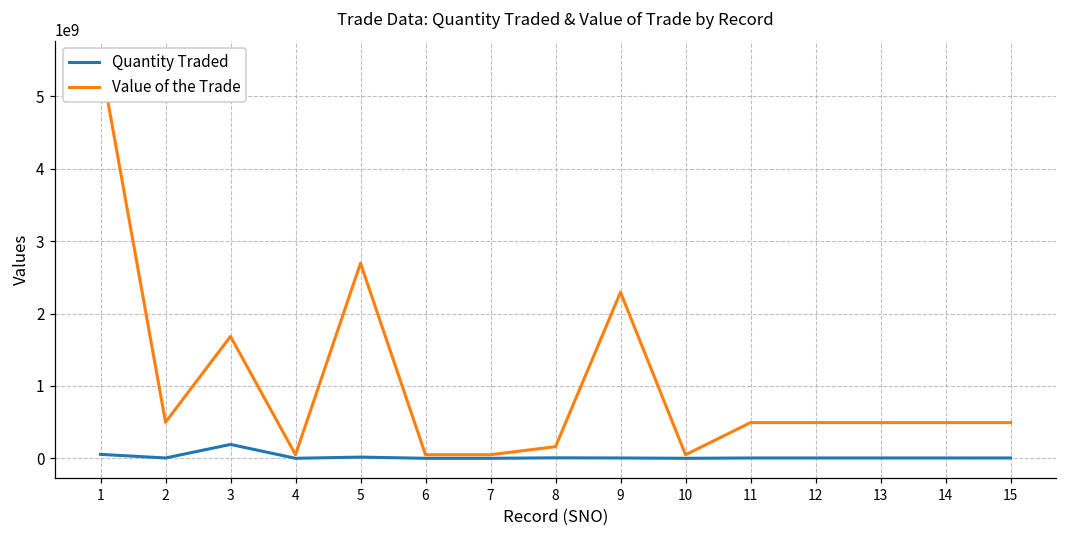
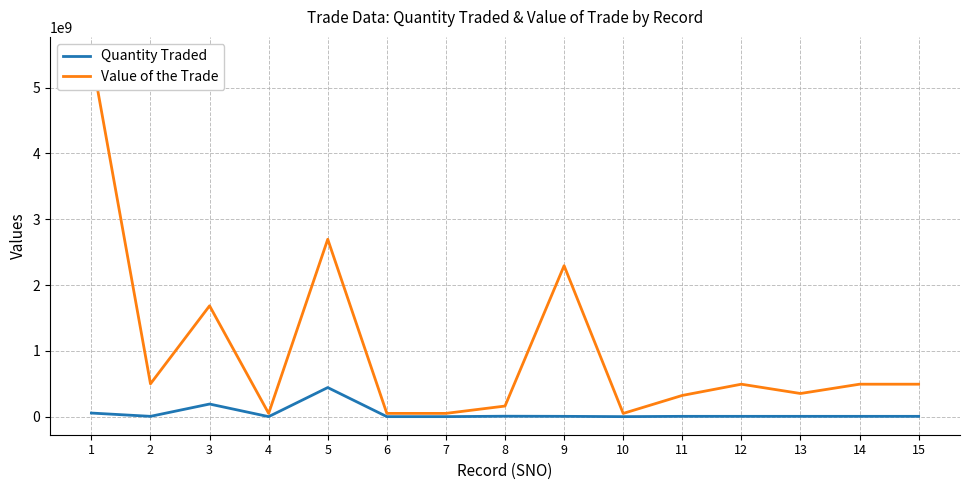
  {
    "Quantity Traded": {
      "1": 100000000,
      "2": 0,
      "3": 200000000,
      "4": 0,
-     "5": 0,
+     "5": 400000000,
      "6": 0,
      "7": 0,
      "8": 0,
      "9": 0,
      "10": 0,
      "11": 0,
      "12": 0,
      "13": 0,
      "14": 0,
      "15": 0
    },
    "Value of the Trade": {
      "2": 500000000,
      "3": 1700000000,
      "4": 0,
      "5": 2700000000,
      "6": 0,
      "7": 0,
      "8": 200000000,
      "9": 2300000000,
      "10": 0,
-     "11": 500000000,
+     "11": 300000000,
      "12": 500000000,
-     "13": 500000000,
+     "13": 400000000,
      "14": 500000000,
      "15": 500000000
    }
  }
